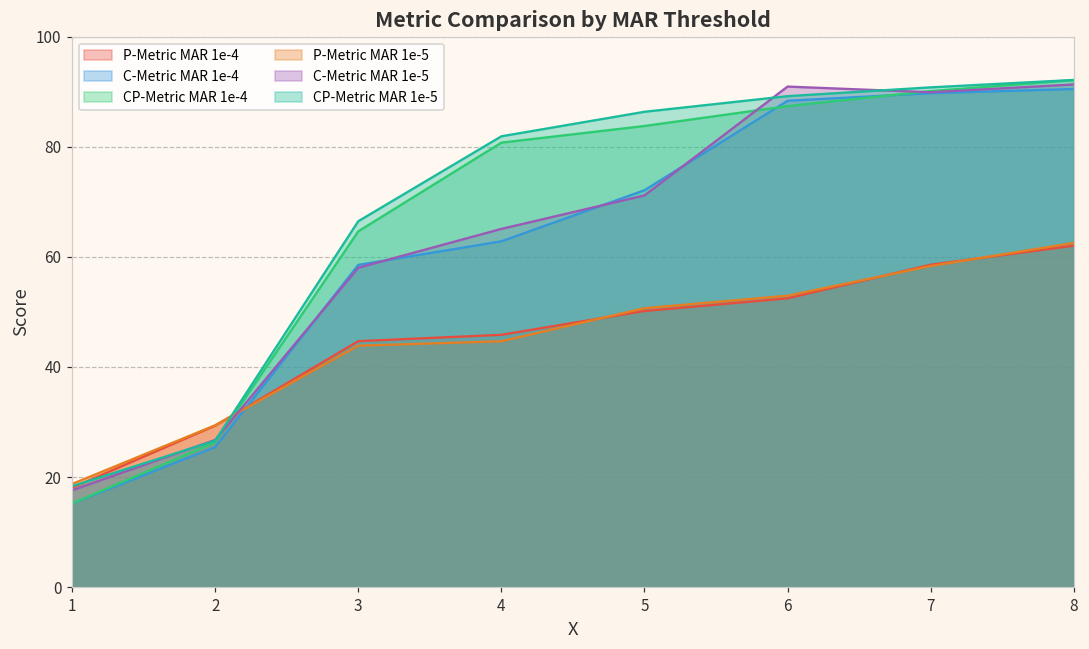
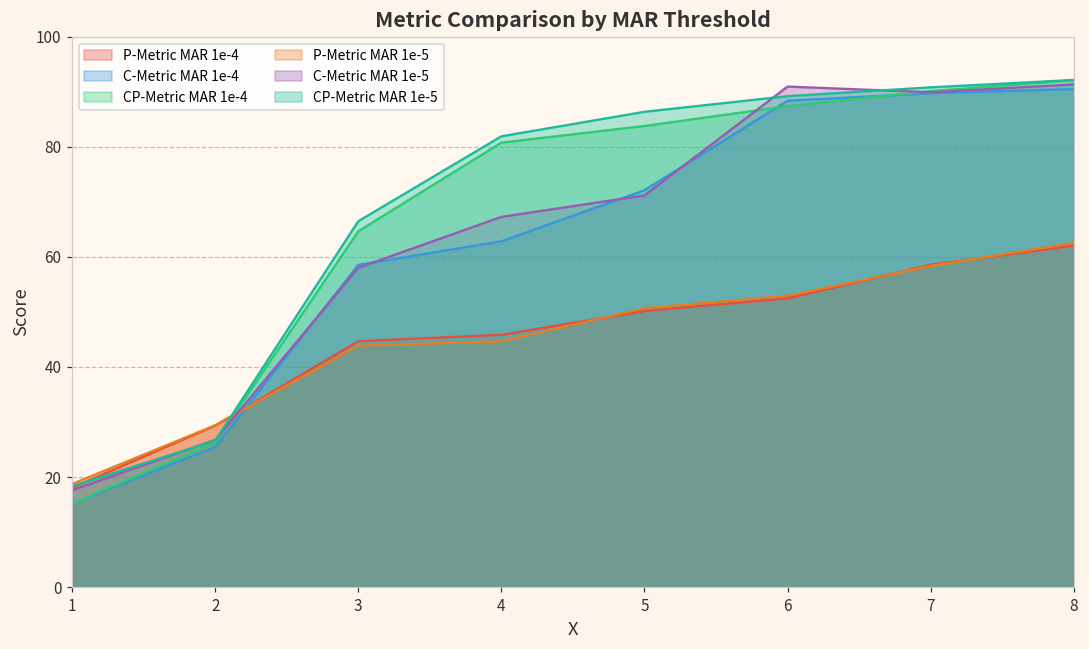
  {
    "C-Metric MAR 1e-5": {
      "3": 58,
-     "4": 65,
+     "4": 67,
      "5": 71,
      "6": 91,
      "8": 91
    }
  }
